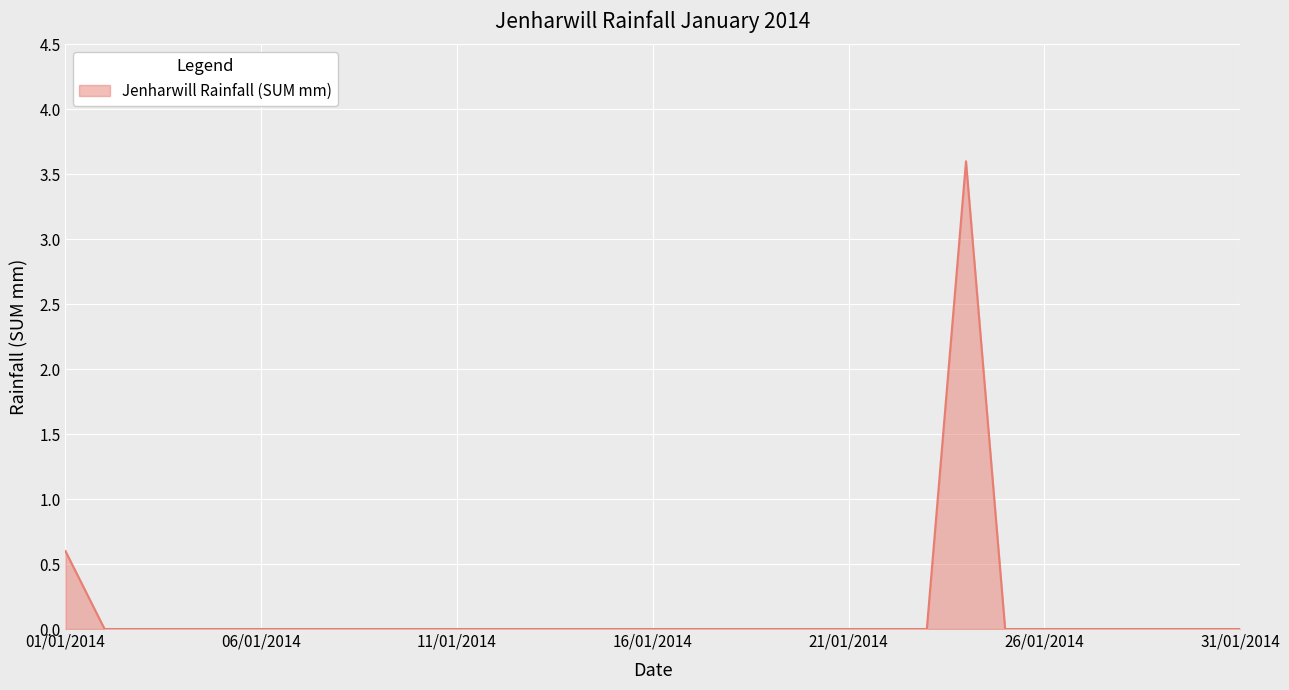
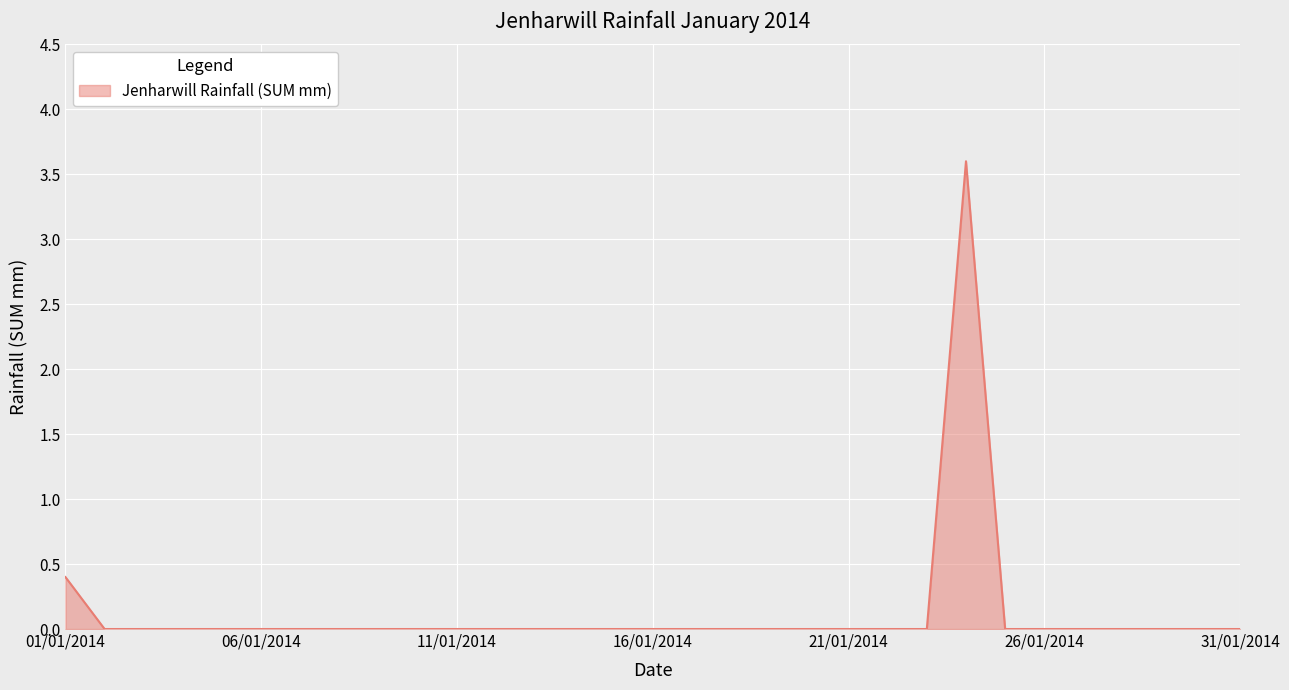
  {
-   "01/01/2014": 0.6,
+   "01/01/2014": 0.4,
    "06/01/2014": 0.0,
    "11/01/2014": 0.0,
    "16/01/2014": 0.0,
    "21/01/2014": 0.0,
    "26/01/2014": 0.0,
    "31/01/2014": 0.0
  }
